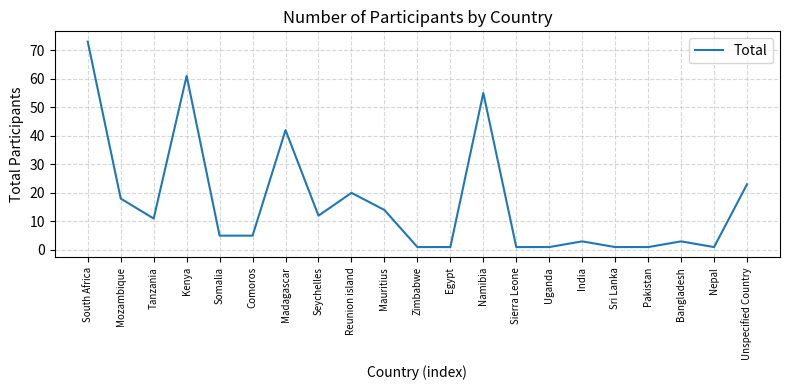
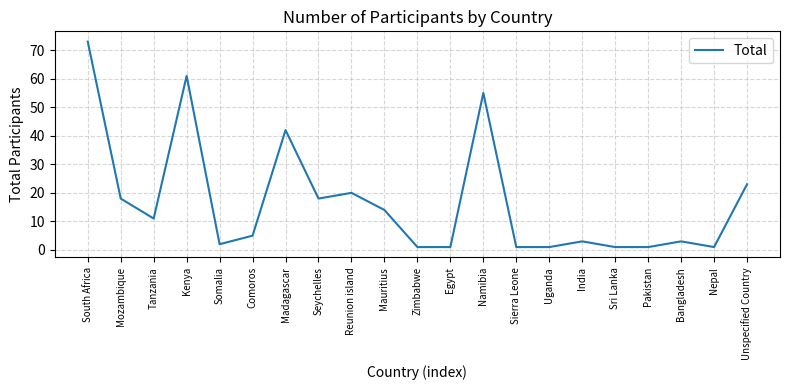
  {
    "South Africa": 73,
    "Mozambique": 18,
    "Tanzania": 11,
    "Kenya": 61,
-   "Somalia": 5,
+   "Somalia": 2,
    "Comoros": 5,
    "Madagascar": 42,
-   "Seychelles": 12,
+   "Seychelles": 18,
    "Reunion island": 20,
    "Mauritius": 14,
    "Zimbabwe": 1,
    "Egypt": 1,
    "Namibia": 55,
    "Sierra Leone": 1,
    "Uganda": 1,
    "India": 3,
    "Sri Lanka": 1,
    "Pakistan": 1,
    "Bangladesh": 3,
    "Nepal": 1,
    "Unspecified Country": 23
  }
